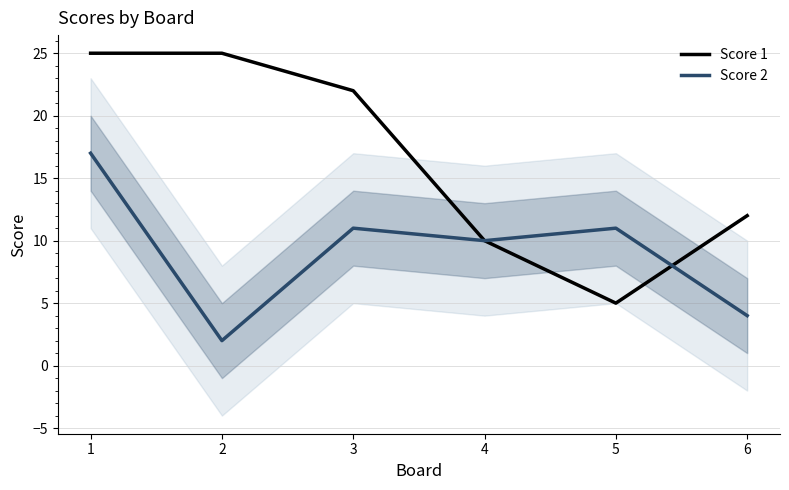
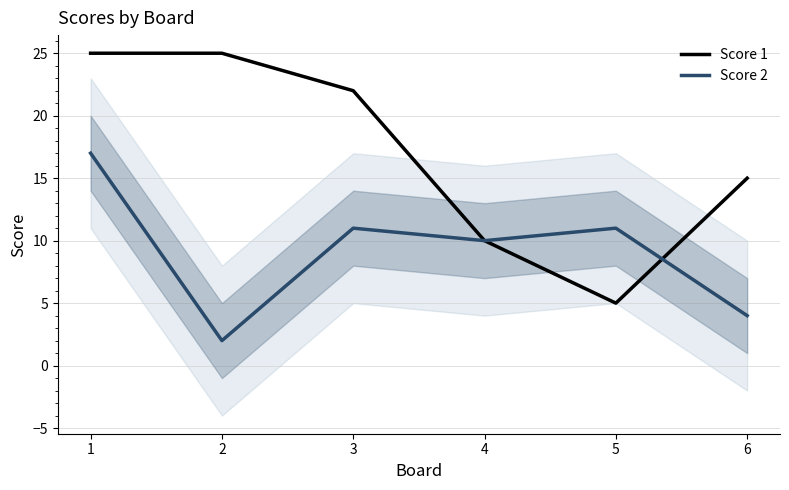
  {
    "Score 1": {
      "1": 25,
      "2": 25,
      "3": 22,
      "5": 5,
-     "6": 12
+     "6": 15
    }
  }
